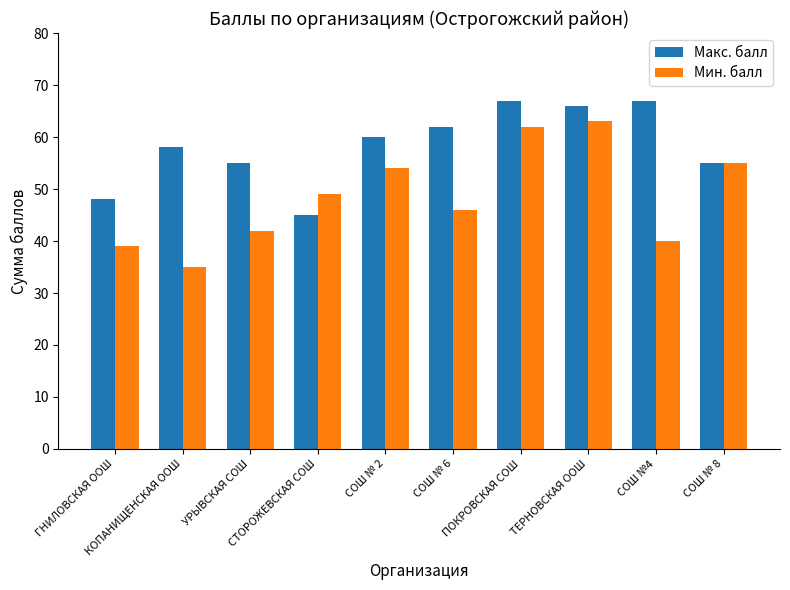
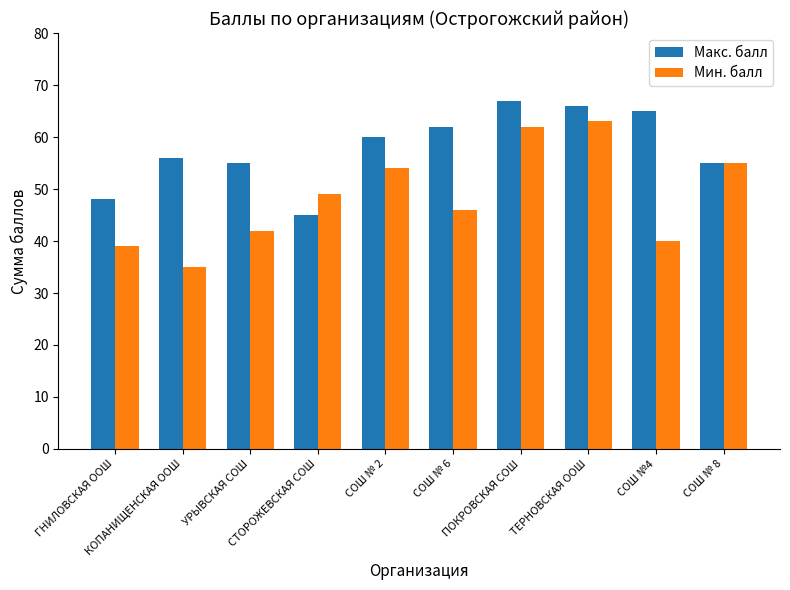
  {
    "Макс. балл": {
      "ГНИЛОВСКАЯ ООШ": 48,
-     "КОПАНИЩЕНСКАЯ ООШ": 58,
+     "КОПАНИЩЕНСКАЯ ООШ": 56,
      "УРЫВСКАЯ СОШ": 55,
      "СТОРОЖЕВСКАЯ СОШ": 45,
      "СОШ № 2": 60,
      "СОШ № 6": 62,
      "ПОКРОВСКАЯ СОШ": 67,
      "ТЕРНОВСКАЯ ООШ": 66,
-     "СОШ №4": 67,
+     "СОШ №4": 65,
      "СОШ № 8": 55
    },
    "Мин. балл": {
      "ГНИЛОВСКАЯ ООШ": 39,
      "КОПАНИЩЕНСКАЯ ООШ": 35,
      "УРЫВСКАЯ СОШ": 42,
      "СТОРОЖЕВСКАЯ СОШ": 49,
      "СОШ № 2": 54,
      "СОШ № 6": 46,
      "ПОКРОВСКАЯ СОШ": 62,
      "ТЕРНОВСКАЯ ООШ": 63,
      "СОШ №4": 40,
      "СОШ № 8": 55
    }
  }
